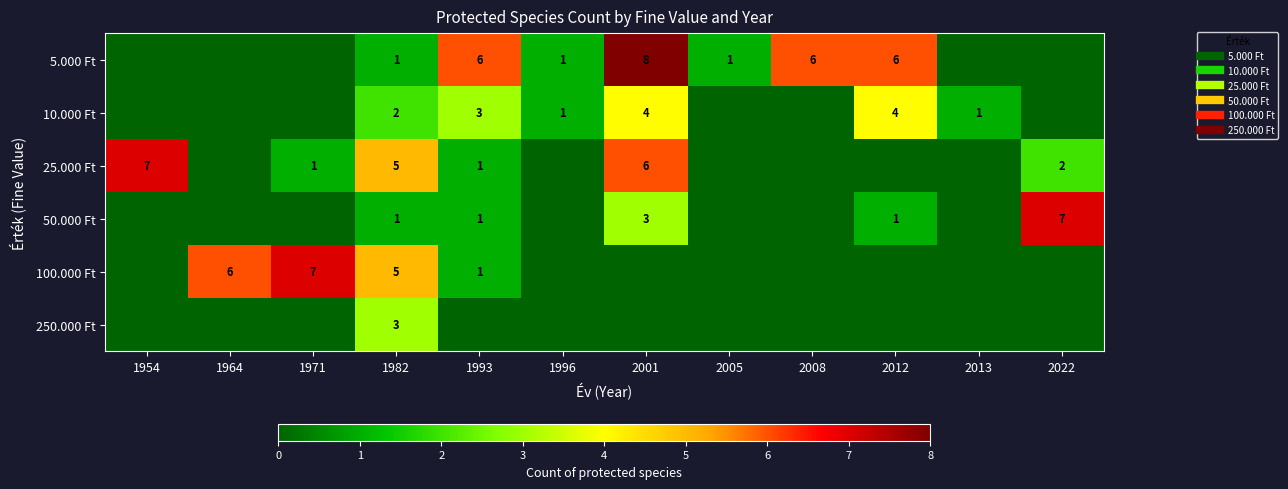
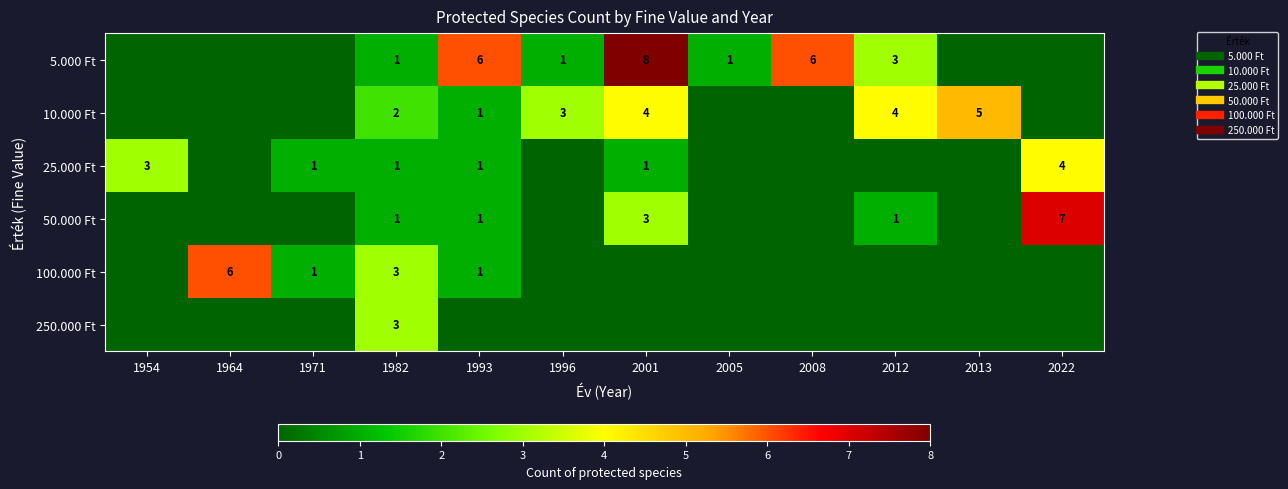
  {
    "5.000 Ft": {
      "1982": 1,
      "1993": 6,
      "1996": 1,
      "2001": 8,
      "2005": 1,
      "2008": 6,
-     "2012": 6
+     "2012": 3
    },
    "10.000 Ft": {
      "1982": 2,
-     "1993": 3,
-     "1996": 1,
+     "1993": 1,
+     "1996": 3,
      "2001": 4,
      "2012": 4,
-     "2013": 1
+     "2013": 5
    },
    "25.000 Ft": {
-     "1954": 7,
+     "1954": 3,
      "1971": 1,
-     "1982": 5,
+     "1982": 1,
      "1993": 1,
-     "2001": 6,
-     "2022": 2
+     "2001": 1,
+     "2022": 4
    },
    "50.000 Ft": {
      "1982": 1,
      "1993": 1,
      "2001": 3,
      "2012": 1,
      "2022": 7
    },
    "100.000 Ft": {
      "1964": 6,
-     "1971": 7,
-     "1982": 5,
+     "1971": 1,
+     "1982": 3,
      "1993": 1
    },
    "250.000 Ft": {
      "1982": 3
    }
  }
